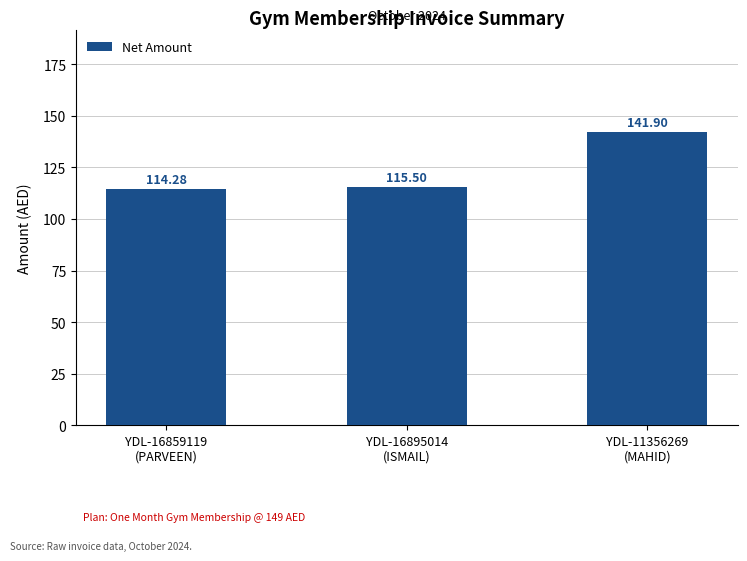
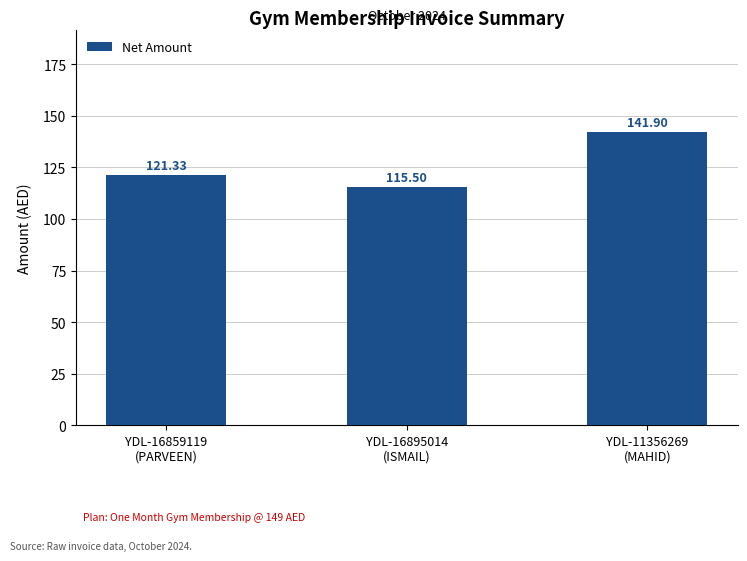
  {
-   "YDL-16859119 (PARVEEN)": 114.28,
+   "YDL-16859119 (PARVEEN)": 121.33,
    "YDL-16895014 (ISMAIL)": 115.50,
    "YDL-11356269 (MAHID)": 141.90
  }
